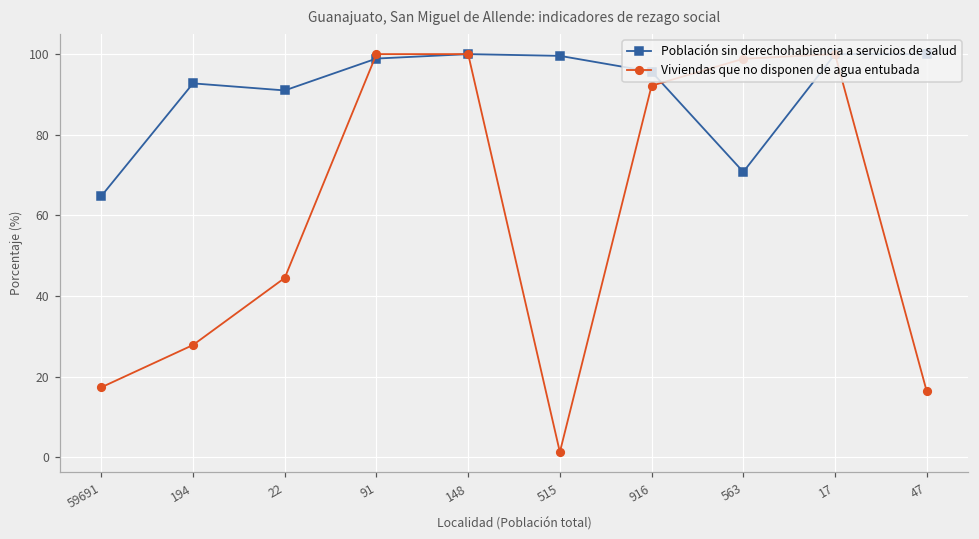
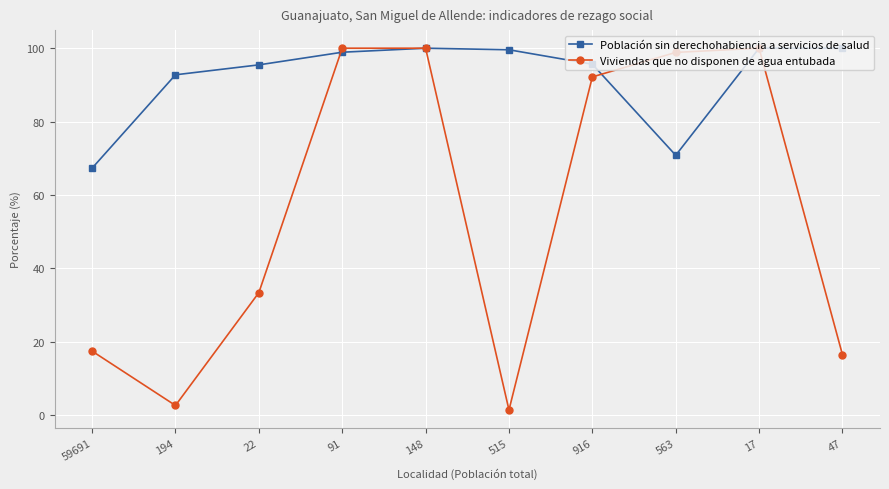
  {
    "Población sin derechohabiencia a servicios de salud": {
-     "59691": 65,
+     "59691": 67,
      "194": 93,
-     "22": 91,
+     "22": 95,
      "91": 99,
      "515": 100,
      "563": 71
    },
    "Viviendas que no disponen de agua entubada": {
      "59691": 17,
-     "194": 28,
-     "22": 45,
+     "194": 3,
+     "22": 33,
      "91": 100,
      "515": 1,
      "916": 92,
      "47": 16
    }
  }
